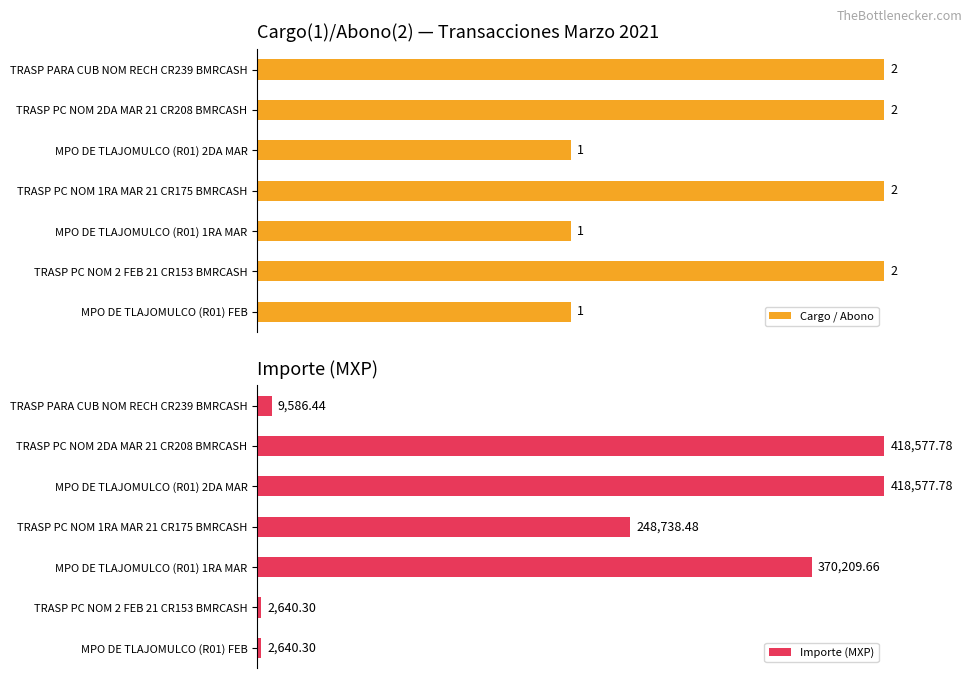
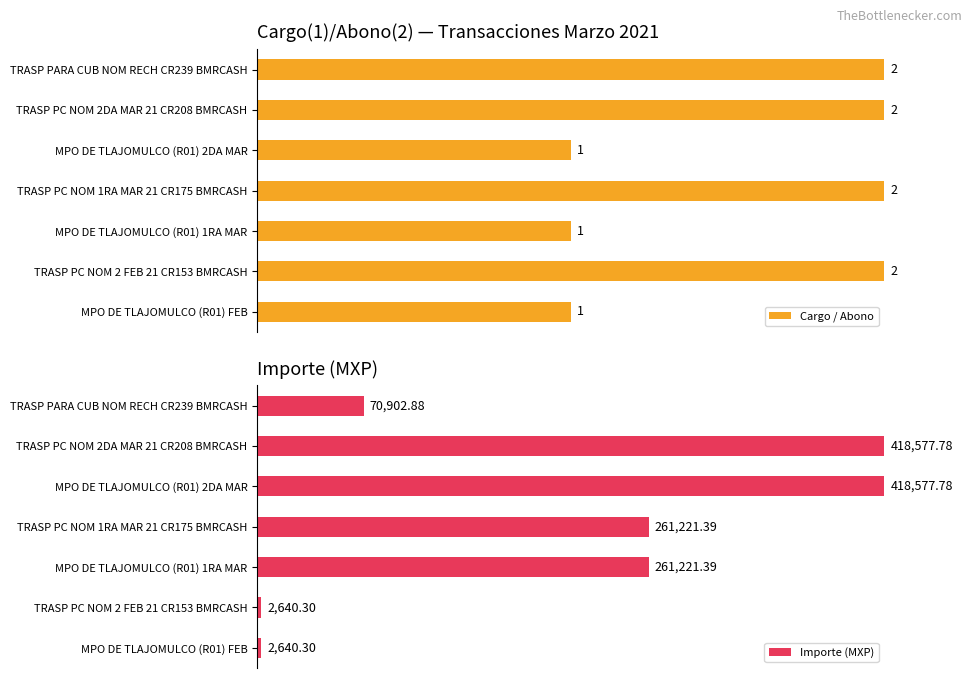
  {
    "Importe (MXP)": {
-     "TRASP PARA CUB NOM RECH CR239 BMRCASH": "9,586.44",
-     "TRASP PC NOM 1RA MAR 21 CR175 BMRCASH": "248,738.48",
-     "MPO DE TLAJOMULCO (R01) 1RA MAR": "370,209.66"
+     "TRASP PARA CUB NOM RECH CR239 BMRCASH": "70,902.88",
+     "TRASP PC NOM 1RA MAR 21 CR175 BMRCASH": "261,221.39",
+     "MPO DE TLAJOMULCO (R01) 1RA MAR": "261,221.39"
    }
  }
